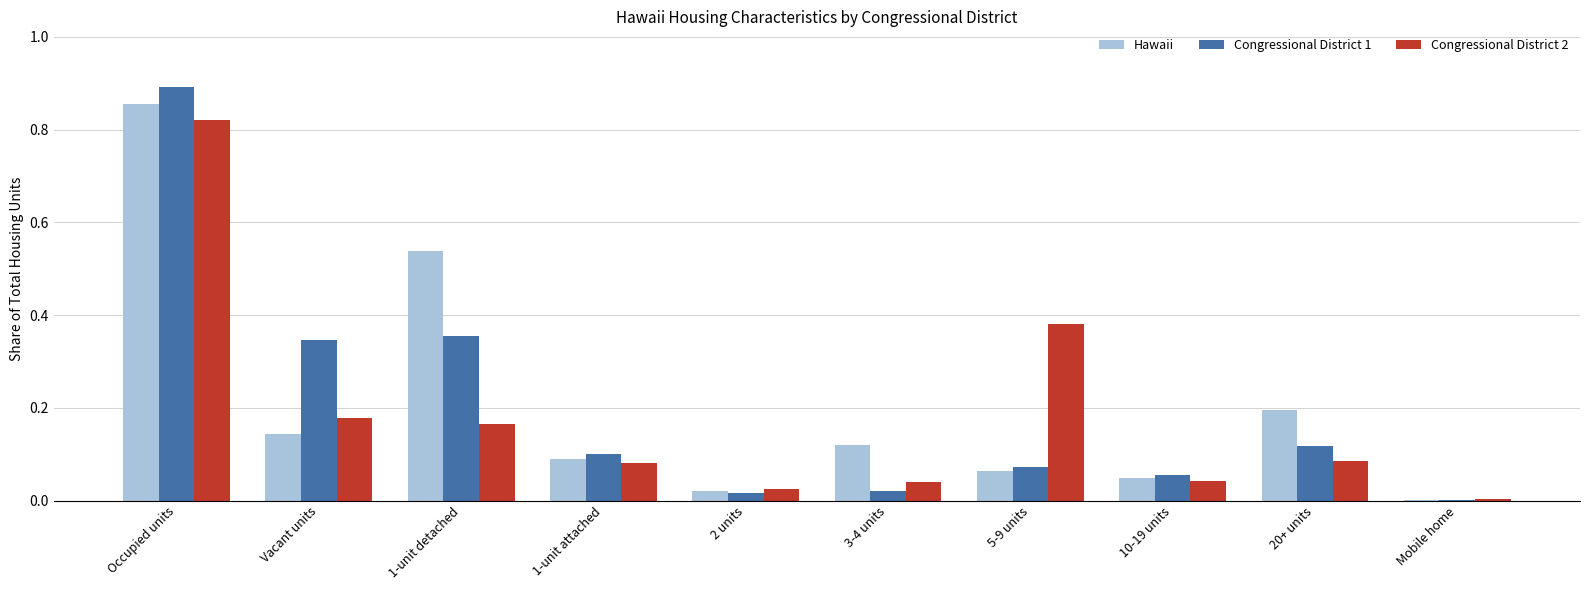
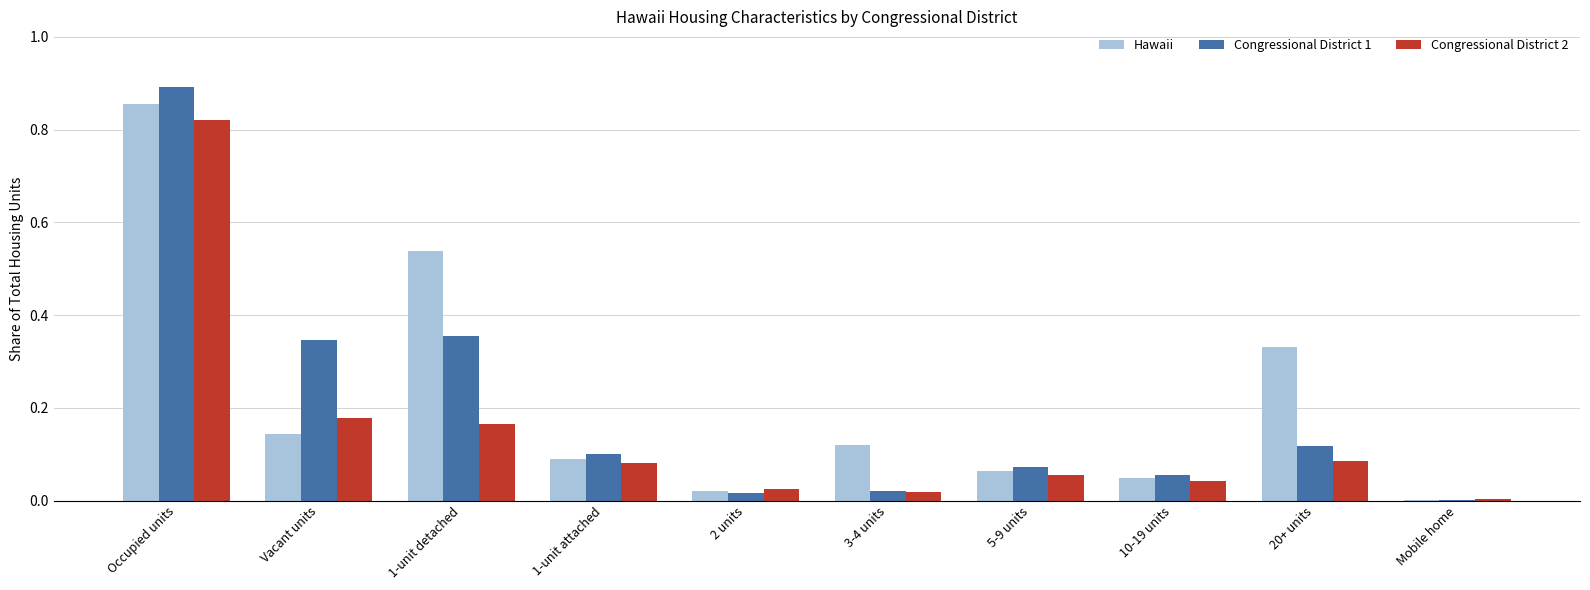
  {
    "Hawaii": {
      "Occupied units": 0.86,
      "Vacant units": 0.14,
      "1-unit detached": 0.54,
      "1-unit attached": 0.09,
      "2 units": 0.02,
      "3-4 units": 0.12,
      "5-9 units": 0.06,
      "10-19 units": 0.05,
-     "20+ units": 0.20
+     "20+ units": 0.33
    },
    "Congressional District 1": {
      "Occupied units": 0.89,
      "Vacant units": 0.35,
      "1-unit detached": 0.36,
      "1-unit attached": 0.10,
      "2 units": 0.02,
      "3-4 units": 0.02,
      "5-9 units": 0.07,
      "10-19 units": 0.06,
      "20+ units": 0.12
    },
    "Congressional District 2": {
      "Occupied units": 0.82,
      "Vacant units": 0.18,
      "1-unit detached": 0.17,
      "1-unit attached": 0.08,
      "2 units": 0.02,
-     "3-4 units": 0.04,
-     "5-9 units": 0.38,
+     "3-4 units": 0.02,
+     "5-9 units": 0.06,
      "10-19 units": 0.04,
      "20+ units": 0.09
    }
  }
